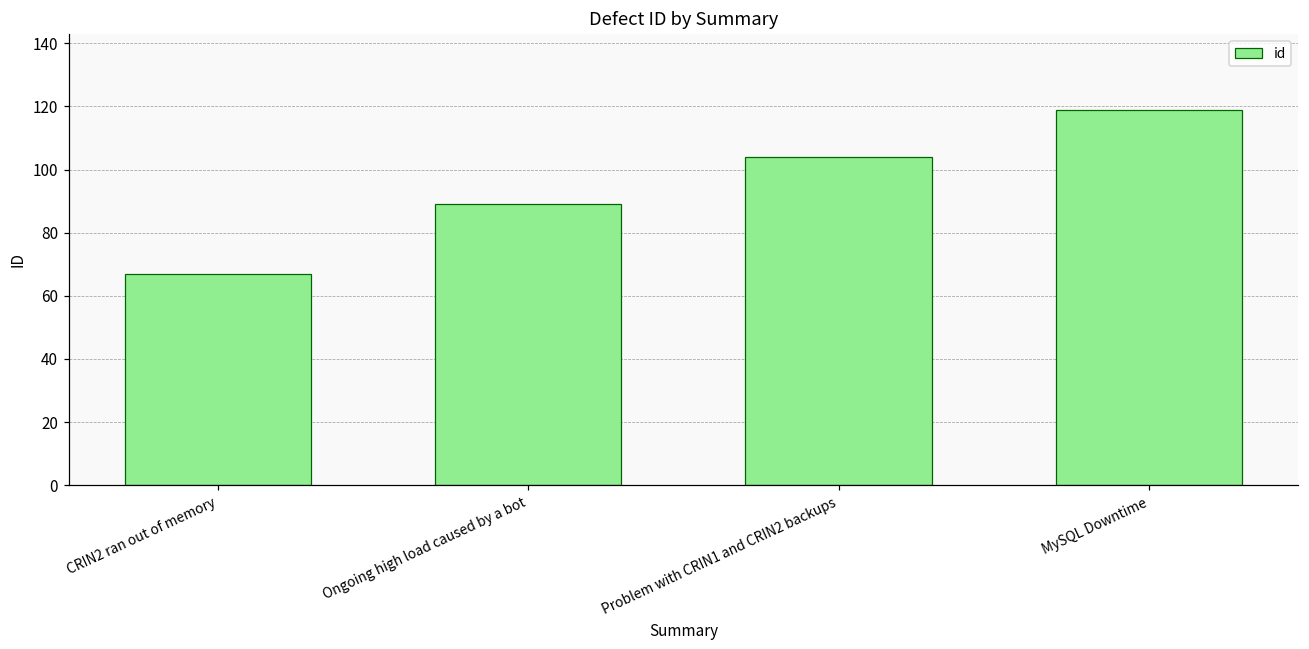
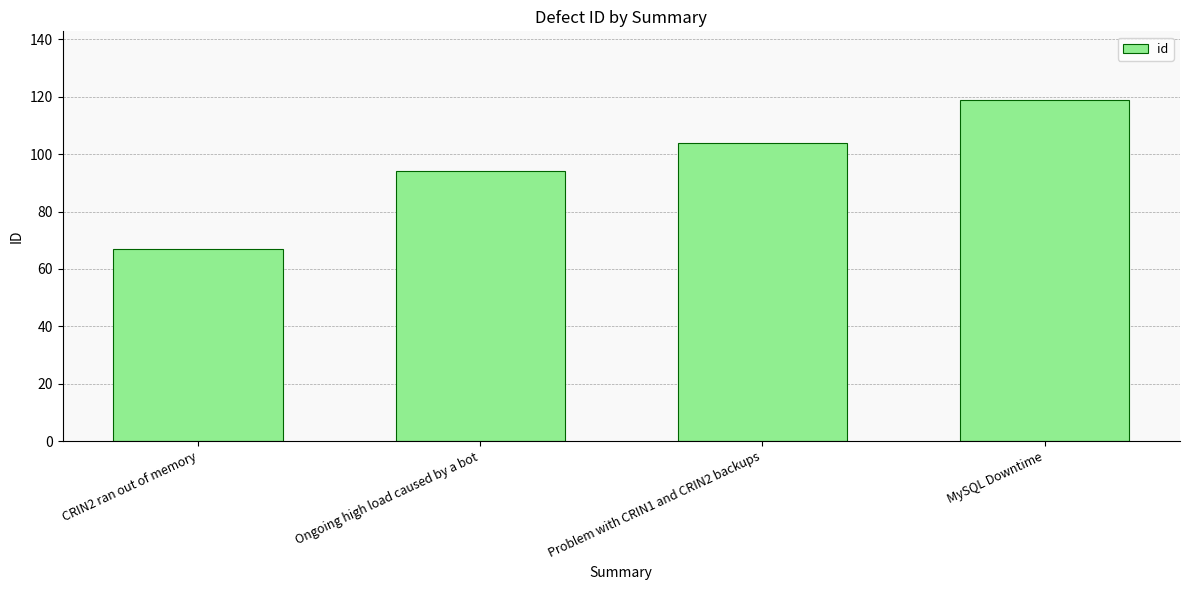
  {
    "CRIN2 ran out of memory": 67,
-   "Ongoing high load caused by a bot": 89,
+   "Ongoing high load caused by a bot": 94,
    "Problem with CRIN1 and CRIN2 backups": 104,
    "MySQL Downtime": 119
  }
